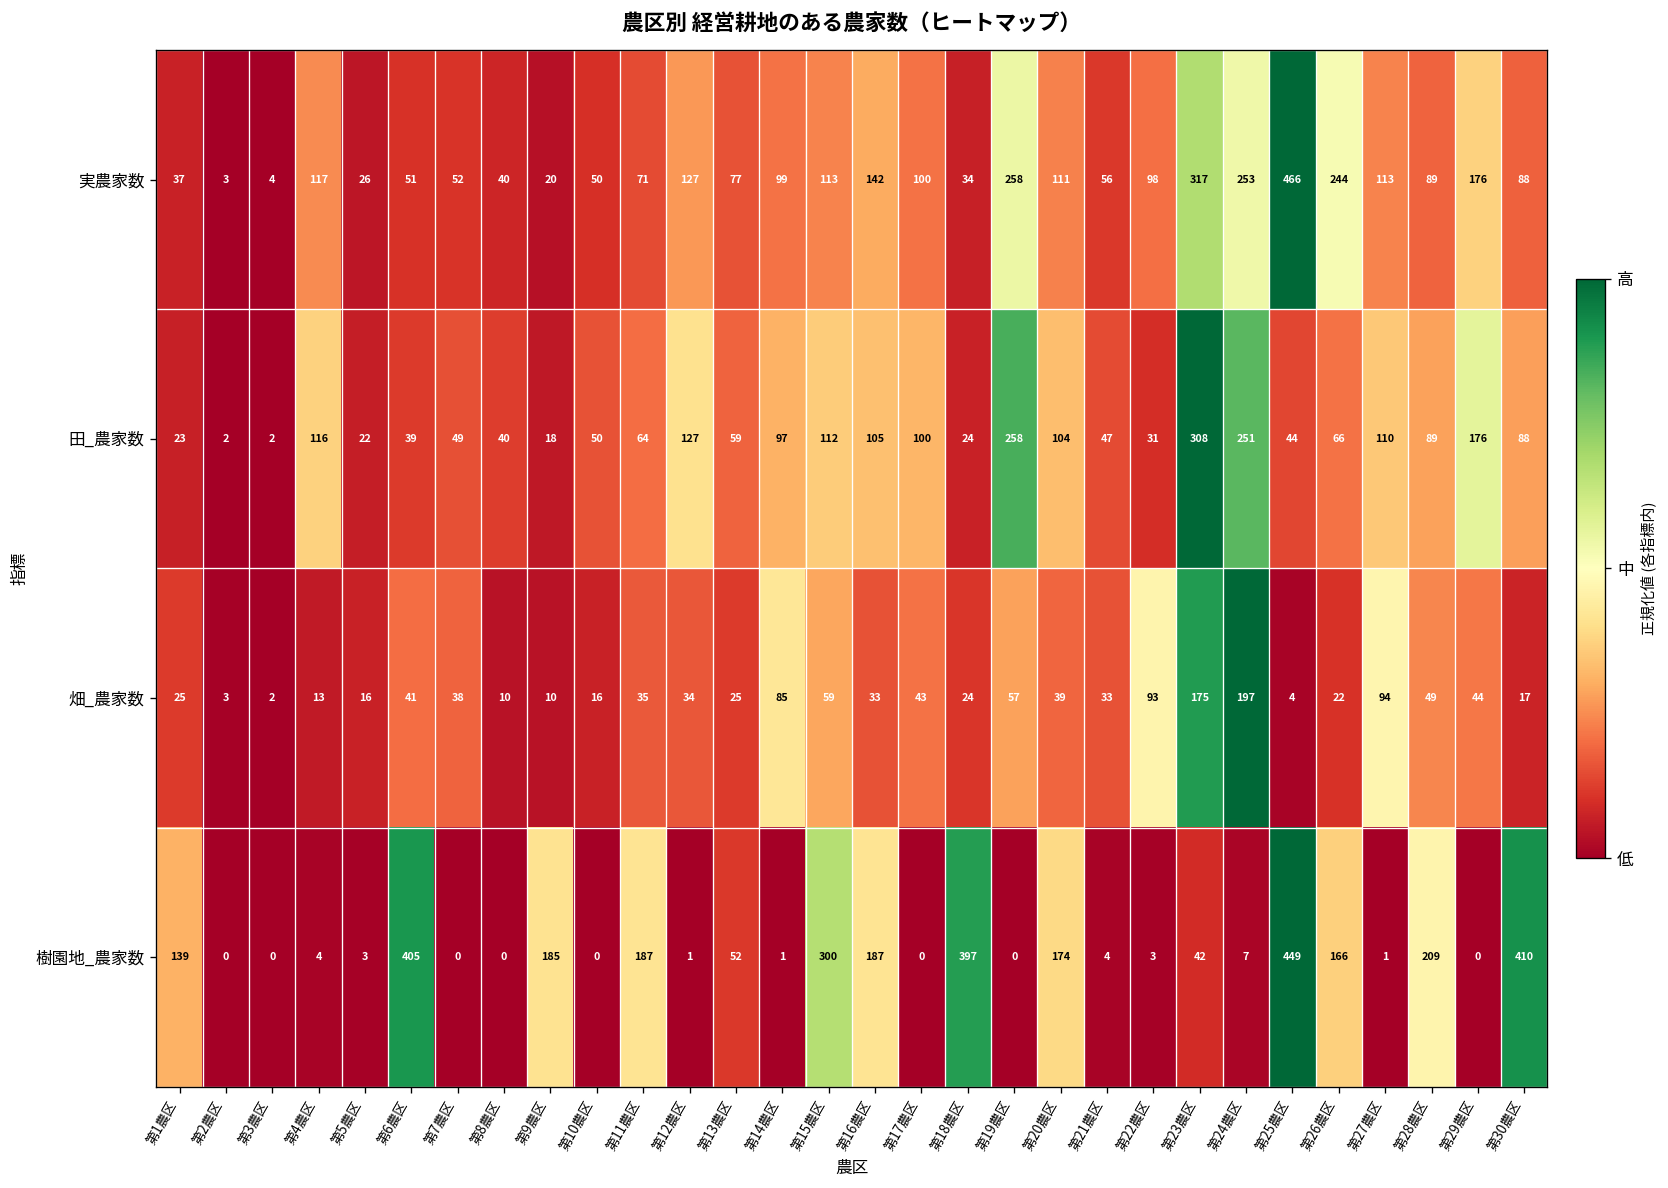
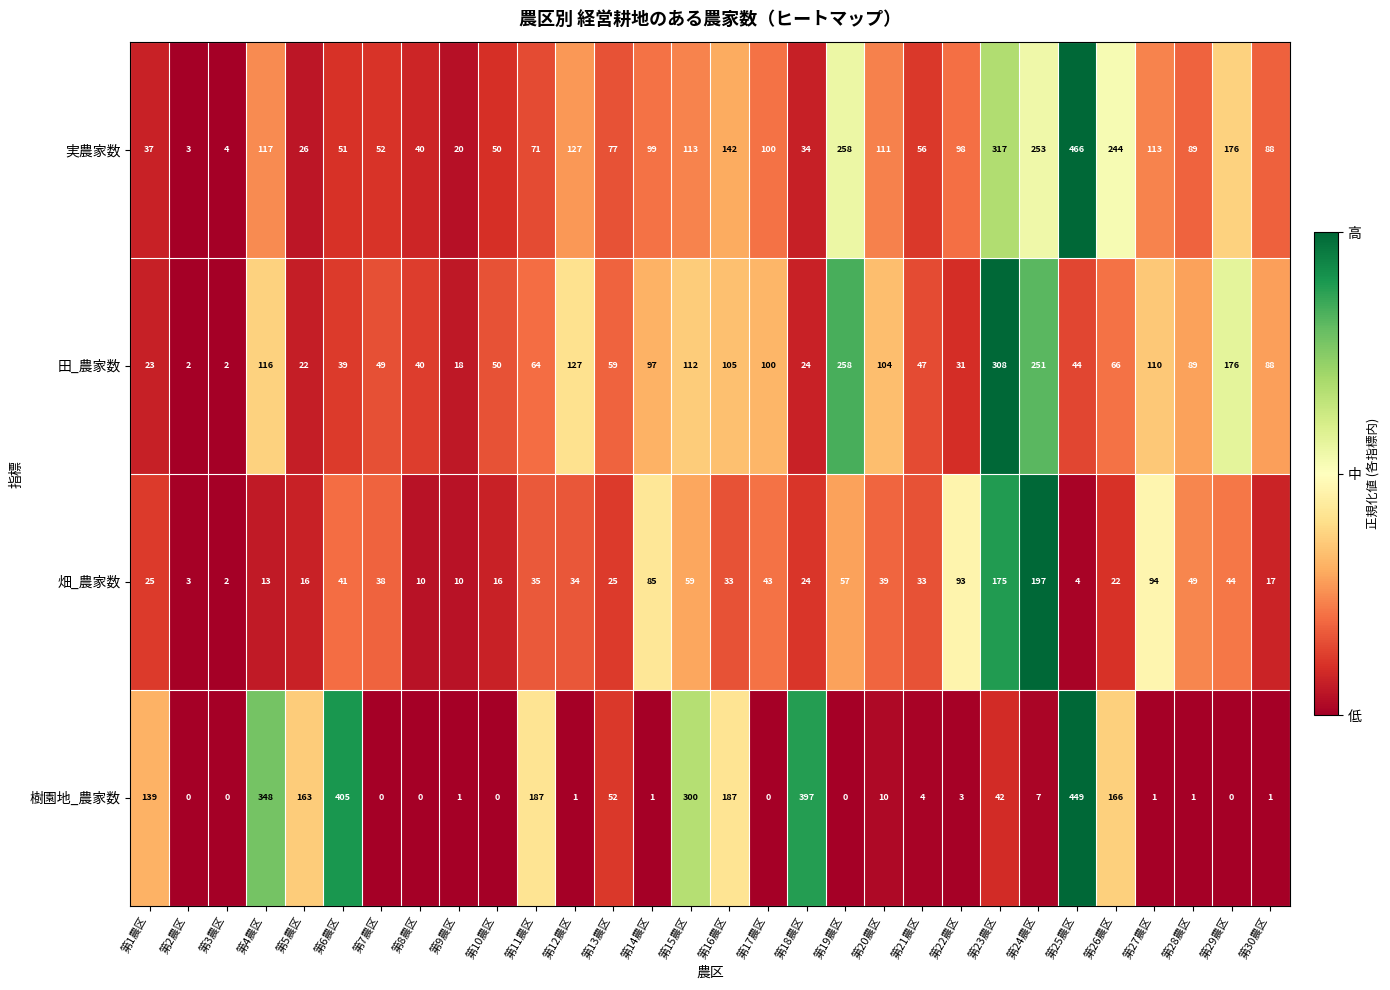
  {
    "実農家数": {
      "第1農区": 37,
      "第2農区": 3,
      "第3農区": 4,
      "第4農区": 117,
      "第5農区": 26,
      "第6農区": 51,
      "第7農区": 52,
      "第8農区": 40,
      "第9農区": 20,
      "第10農区": 50,
      "第11農区": 71,
      "第12農区": 127,
      "第13農区": 77,
      "第14農区": 99,
      "第15農区": 113,
      "第16農区": 142,
      "第17農区": 100,
      "第18農区": 34,
      "第19農区": 258,
      "第20農区": 111,
      "第21農区": 56,
      "第22農区": 98,
      "第23農区": 317,
      "第24農区": 253,
      "第25農区": 466,
      "第26農区": 244,
      "第27農区": 113,
      "第28農区": 89,
      "第29農区": 176,
      "第30農区": 88
    },
    "田_農家数": {
      "第1農区": 23,
      "第2農区": 2,
      "第3農区": 2,
      "第4農区": 116,
      "第5農区": 22,
      "第6農区": 39,
      "第7農区": 49,
      "第8農区": 40,
      "第9農区": 18,
      "第10農区": 50,
      "第11農区": 64,
      "第12農区": 127,
      "第13農区": 59,
      "第14農区": 97,
      "第15農区": 112,
      "第16農区": 105,
      "第17農区": 100,
      "第18農区": 24,
      "第19農区": 258,
      "第20農区": 104,
      "第21農区": 47,
      "第22農区": 31,
      "第23農区": 308,
      "第24農区": 251,
      "第25農区": 44,
      "第26農区": 66,
      "第27農区": 110,
      "第28農区": 89,
      "第29農区": 176,
      "第30農区": 88
    },
    "畑_農家数": {
      "第1農区": 25,
      "第2農区": 3,
      "第3農区": 2,
      "第4農区": 13,
      "第5農区": 16,
      "第6農区": 41,
      "第7農区": 38,
      "第8農区": 10,
      "第9農区": 10,
      "第10農区": 16,
      "第11農区": 35,
      "第12農区": 34,
      "第13農区": 25,
      "第14農区": 85,
      "第15農区": 59,
      "第16農区": 33,
      "第17農区": 43,
      "第18農区": 24,
      "第19農区": 57,
      "第20農区": 39,
      "第21農区": 33,
      "第22農区": 93,
      "第23農区": 175,
      "第24農区": 197,
      "第25農区": 4,
      "第26農区": 22,
      "第27農区": 94,
      "第28農区": 49,
      "第29農区": 44,
      "第30農区": 17
    },
    "樹園地_農家数": {
      "第1農区": 139,
      "第2農区": 0,
      "第3農区": 0,
-     "第4農区": 4,
-     "第5農区": 3,
+     "第4農区": 348,
+     "第5農区": 163,
      "第6農区": 405,
      "第7農区": 0,
      "第8農区": 0,
-     "第9農区": 185,
+     "第9農区": 1,
      "第10農区": 0,
      "第11農区": 187,
      "第12農区": 1,
      "第13農区": 52,
      "第14農区": 1,
      "第15農区": 300,
      "第16農区": 187,
      "第17農区": 0,
      "第18農区": 397,
      "第19農区": 0,
-     "第20農区": 174,
+     "第20農区": 10,
      "第21農区": 4,
      "第22農区": 3,
      "第23農区": 42,
      "第24農区": 7,
      "第25農区": 449,
      "第26農区": 166,
      "第27農区": 1,
-     "第28農区": 209,
+     "第28農区": 1,
      "第29農区": 0,
-     "第30農区": 410
+     "第30農区": 1
    }
  }
